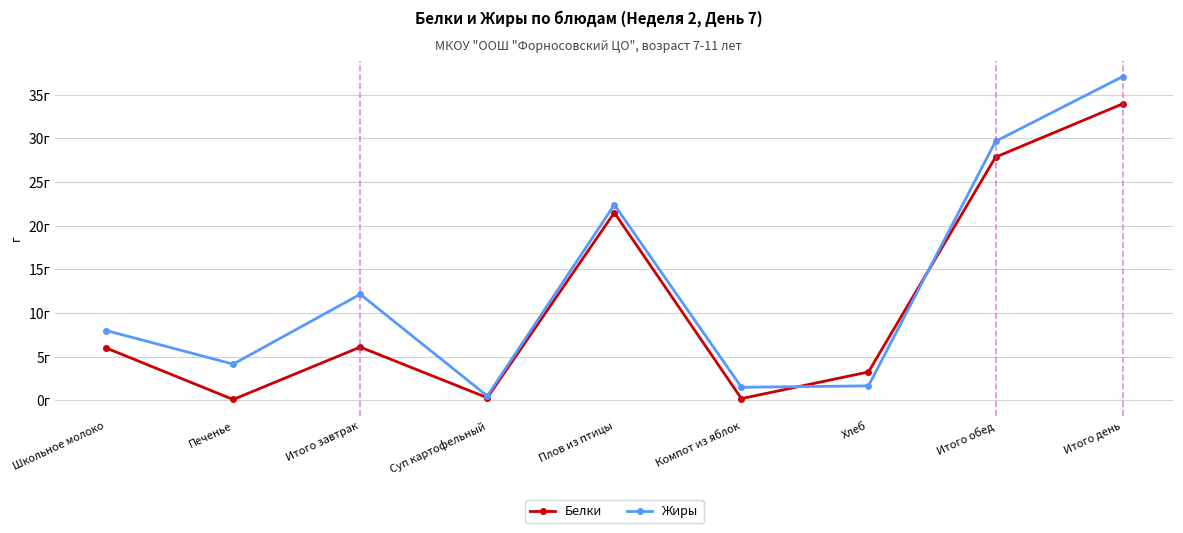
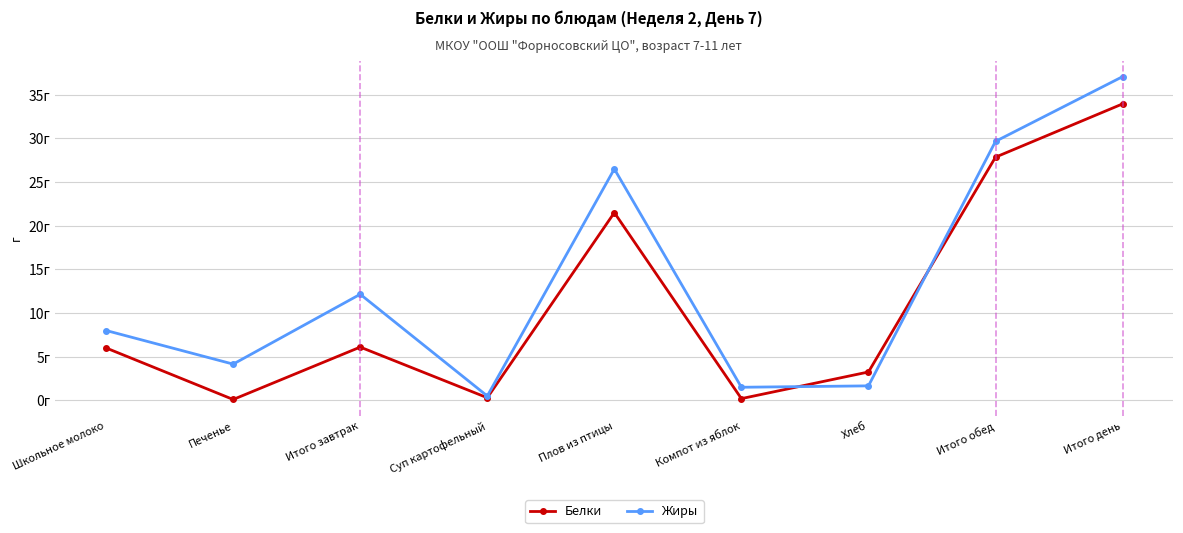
  {
    "Белки": {
      "Школьное молоко": "6г",
      "Печенье": "0г",
      "Итого завтрак": "6г",
      "Плов из птицы": "22г",
      "Компот из яблок": "0г",
      "Хлеб": "3г",
      "Итого обед": "28г",
      "Итого день": "34г"
    },
    "Жиры": {
      "Школьное молоко": "8г",
      "Печенье": "4г",
      "Итого завтрак": "12г",
-     "Плов из птицы": "22г",
+     "Плов из птицы": "27г",
      "Компот из яблок": "2г",
      "Хлеб": "2г",
      "Итого обед": "30г",
      "Итого день": "37г"
    }
  }
